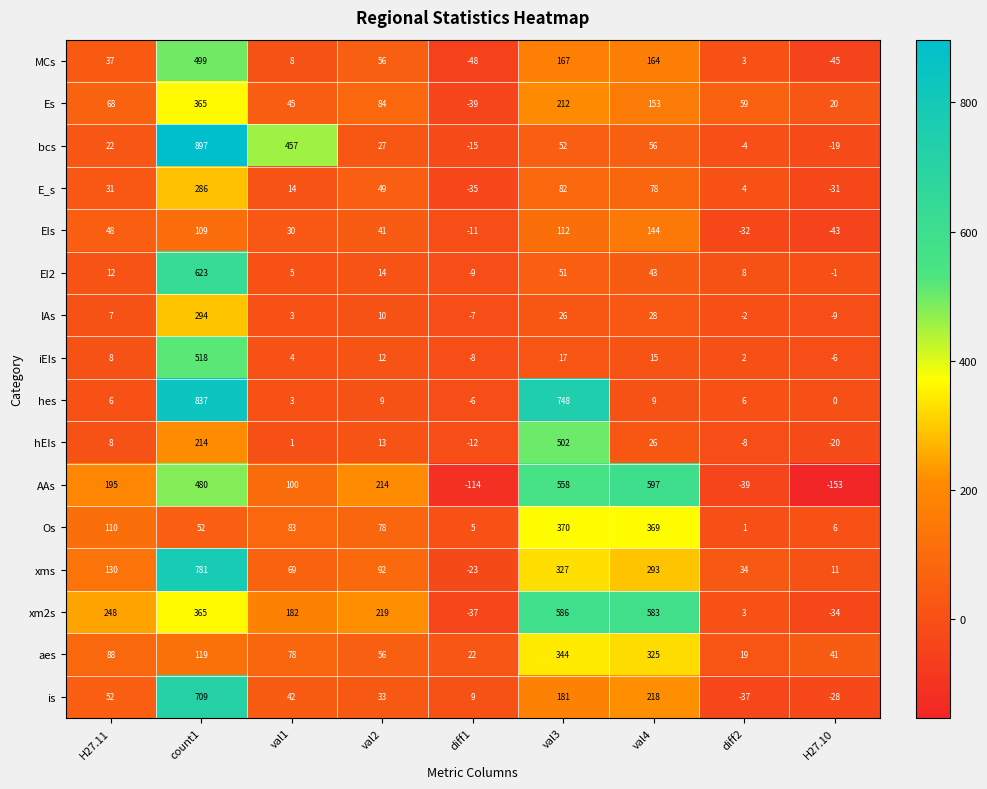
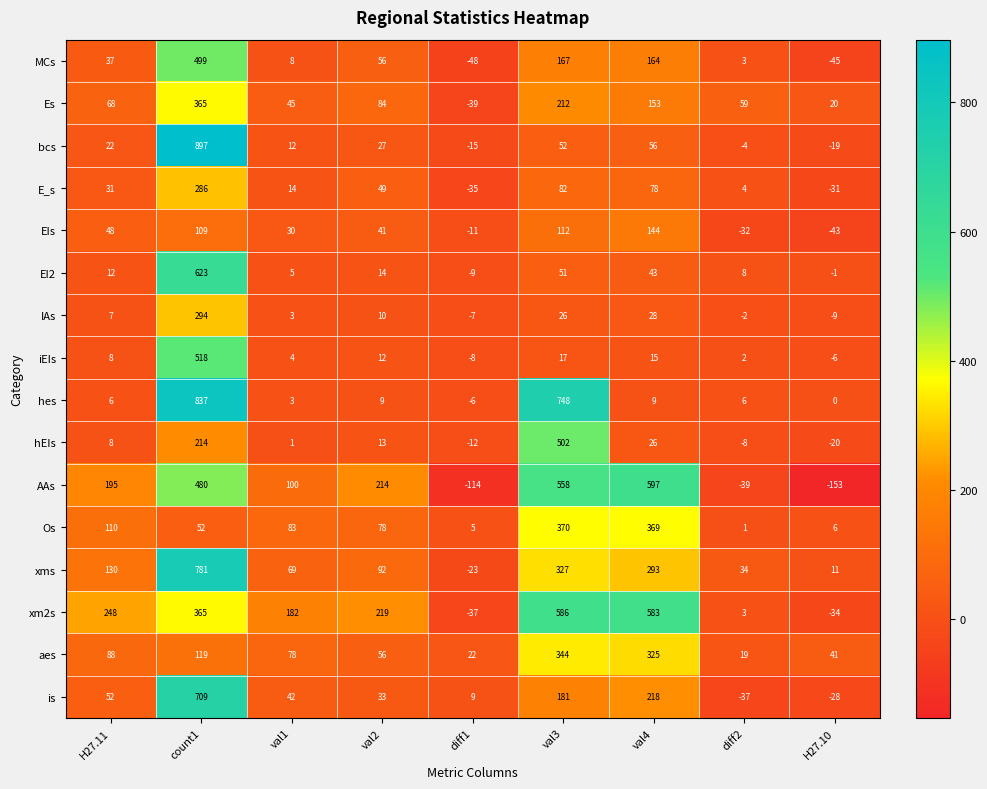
  {
    "MCs": {
      "H27.11": 37,
      "count1": 499,
      "val1": 8,
      "val2": 56,
      "diff1": -48,
      "val3": 167,
      "val4": 164,
      "diff2": 3,
      "H27.10": -45
    },
    "Es": {
      "H27.11": 68,
      "count1": 365,
      "val1": 45,
      "val2": 84,
      "diff1": -39,
      "val3": 212,
      "val4": 153,
      "diff2": 59,
      "H27.10": 20
    },
    "bcs": {
      "H27.11": 22,
      "count1": 897,
-     "val1": 457,
+     "val1": 12,
      "val2": 27,
      "diff1": -15,
      "val3": 52,
      "val4": 56,
      "diff2": -4,
      "H27.10": -19
    },
    "E_s": {
      "H27.11": 31,
      "count1": 286,
      "val1": 14,
      "val2": 49,
      "diff1": -35,
      "val3": 82,
      "val4": 78,
      "diff2": 4,
      "H27.10": -31
    },
    "EIs": {
      "H27.11": 48,
      "count1": 109,
      "val1": 30,
      "val2": 41,
      "diff1": -11,
      "val3": 112,
      "val4": 144,
      "diff2": -32,
      "H27.10": -43
    },
    "EI2": {
      "H27.11": 12,
      "count1": 623,
      "val1": 5,
      "val2": 14,
      "diff1": -9,
      "val3": 51,
      "val4": 43,
      "diff2": 8,
      "H27.10": -1
    },
    "IAs": {
      "H27.11": 7,
      "count1": 294,
      "val1": 3,
      "val2": 10,
      "diff1": -7,
      "val3": 26,
      "val4": 28,
      "diff2": -2,
      "H27.10": -9
    },
    "iEIs": {
      "H27.11": 8,
      "count1": 518,
      "val1": 4,
      "val2": 12,
      "diff1": -8,
      "val3": 17,
      "val4": 15,
      "diff2": 2,
      "H27.10": -6
    },
    "hes": {
      "H27.11": 6,
      "count1": 837,
      "val1": 3,
      "val2": 9,
      "diff1": -6,
      "val3": 748,
      "val4": 9,
      "diff2": 6,
      "H27.10": 0
    },
    "hEIs": {
      "H27.11": 8,
      "count1": 214,
      "val1": 1,
      "val2": 13,
      "diff1": -12,
      "val3": 502,
      "val4": 26,
      "diff2": -8,
      "H27.10": -20
    },
    "AAs": {
      "H27.11": 195,
      "count1": 480,
      "val1": 100,
      "val2": 214,
      "diff1": -114,
      "val3": 558,
      "val4": 597,
      "diff2": -39,
      "H27.10": -153
    },
    "Os": {
      "H27.11": 110,
      "count1": 52,
      "val1": 83,
      "val2": 78,
      "diff1": 5,
      "val3": 370,
      "val4": 369,
      "diff2": 1,
      "H27.10": 6
    },
    "xms": {
      "H27.11": 130,
      "count1": 781,
      "val1": 69,
      "val2": 92,
      "diff1": -23,
      "val3": 327,
      "val4": 293,
      "diff2": 34,
      "H27.10": 11
    },
    "xm2s": {
      "H27.11": 248,
      "count1": 365,
      "val1": 182,
      "val2": 219,
      "diff1": -37,
      "val3": 586,
      "val4": 583,
      "diff2": 3,
      "H27.10": -34
    },
    "aes": {
      "H27.11": 88,
      "count1": 119,
      "val1": 78,
      "val2": 56,
      "diff1": 22,
      "val3": 344,
      "val4": 325,
      "diff2": 19,
      "H27.10": 41
    },
    "is": {
      "H27.11": 52,
      "count1": 709,
      "val1": 42,
      "val2": 33,
      "diff1": 9,
      "val3": 181,
      "val4": 218,
      "diff2": -37,
      "H27.10": -28
    }
  }
